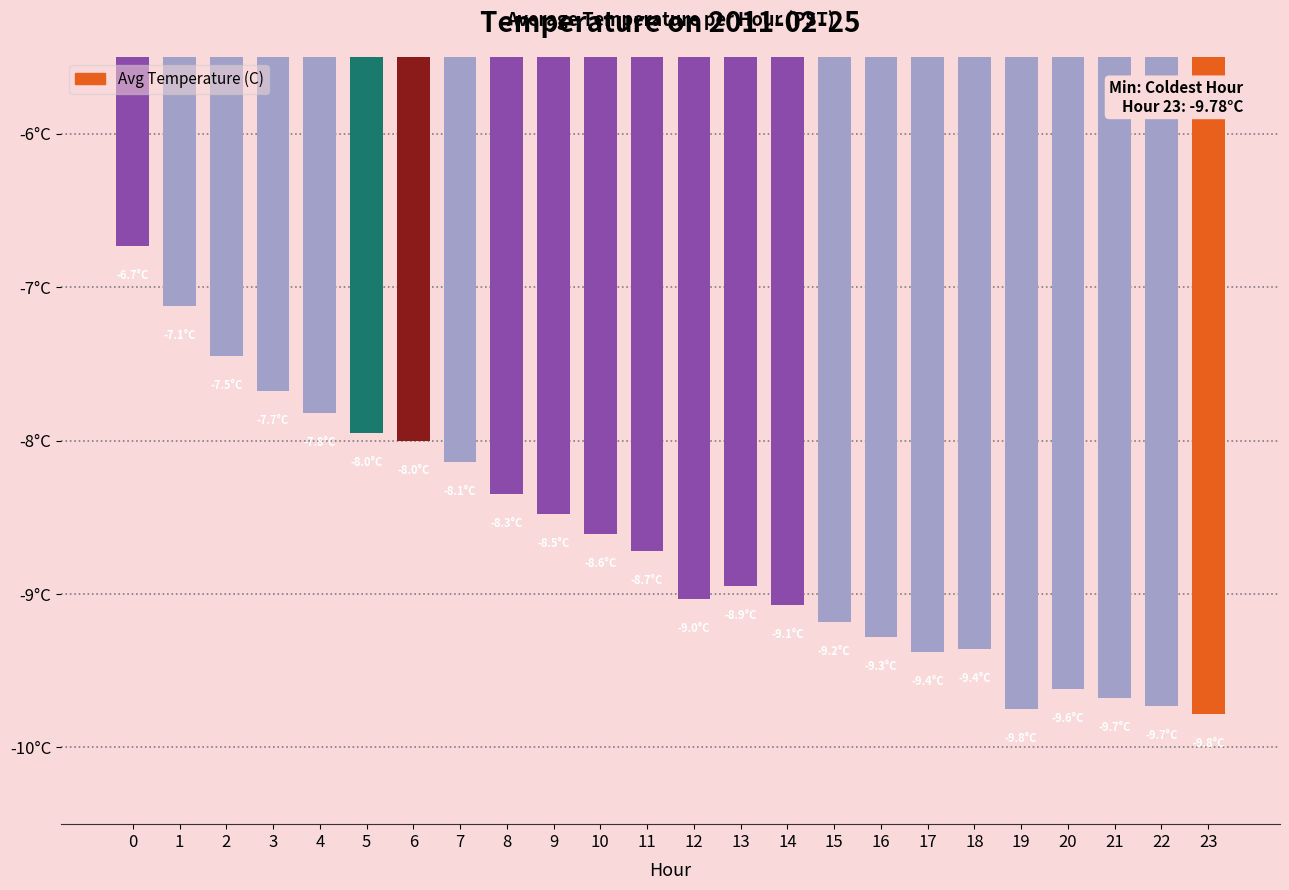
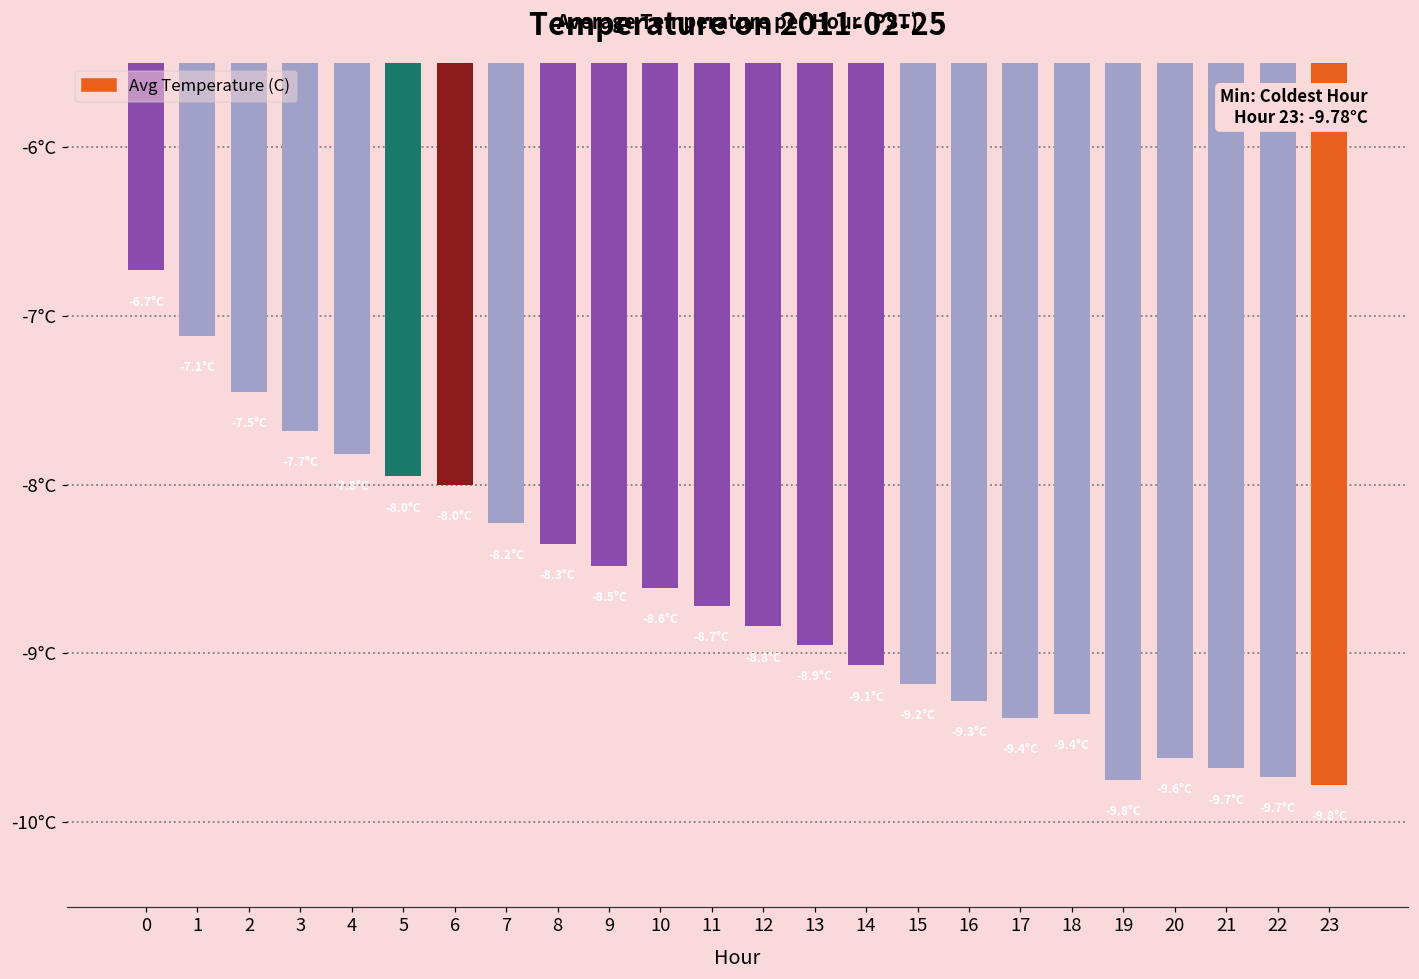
  {
    "0": "-6.73°C",
    "1": "-7.12°C",
    "2": "-7.45°C",
    "3": "-7.68°C",
    "4": "-7.82°C",
    "5": "-7.95°C",
    "6": "-8.00°C",
-   "7": "-8.14°C",
+   "7": "-8.23°C",
    "8": "-8.35°C",
    "9": "-8.48°C",
    "10": "-8.61°C",
    "11": "-8.72°C",
-   "12": "-9.03°C",
+   "12": "-8.84°C",
    "13": "-8.95°C",
    "14": "-9.07°C",
    "15": "-9.18°C",
    "16": "-9.28°C",
    "17": "-9.38°C",
    "18": "-9.36°C",
    "19": "-9.75°C",
    "20": "-9.62°C",
    "21": "-9.68°C",
    "23": "-9.78°C"
  }
